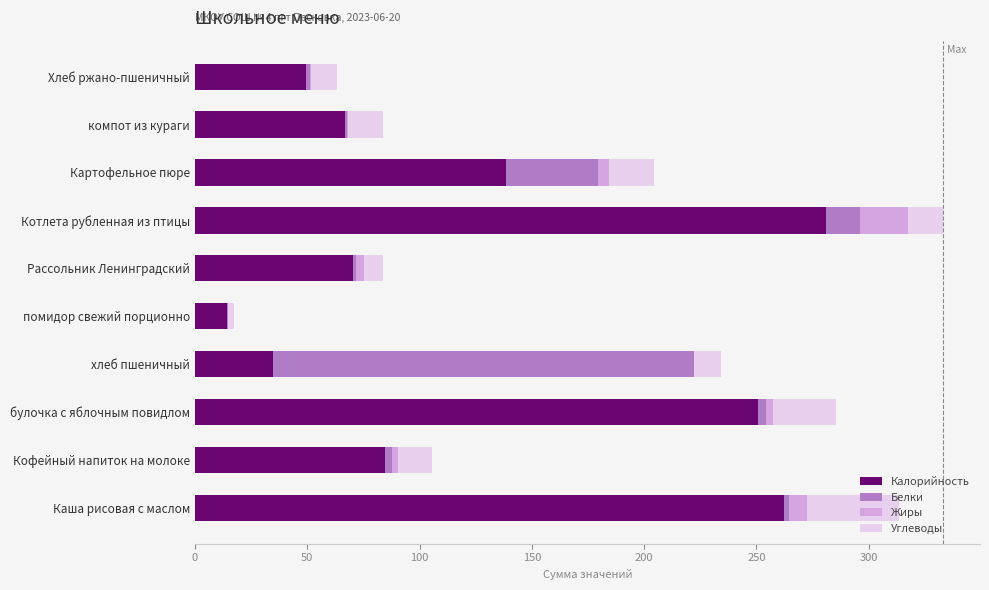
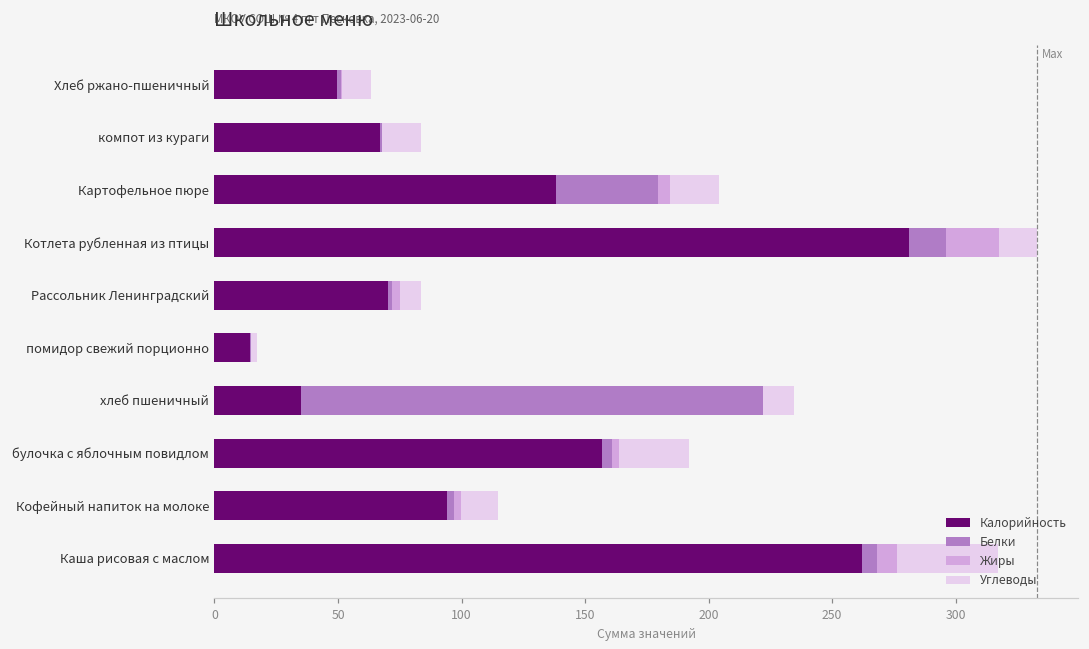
  {
    "Калорийность": {
      "Хлеб ржано-пшеничный": 50,
      "компот из кураги": 67,
      "Картофельное пюре": 138,
      "Котлета рубленная из птицы": 281,
      "Рассольник Ленинградский": 70,
      "помидор свежий порционно": 14,
      "хлеб пшеничный": 35,
-     "булочка с яблочным повидлом": 251,
-     "Кофейный напиток на молоке": 85,
+     "булочка с яблочным повидлом": 157,
+     "Кофейный напиток на молоке": 94,
      "Каша рисовая с маслом": 262
    },
    "Белки": {
      "Хлеб ржано-пшеничный": 2,
      "Картофельное пюре": 41,
      "Котлета рубленная из птицы": 15,
      "Рассольник Ленинградский": 1,
      "хлеб пшеничный": 187,
      "булочка с яблочным повидлом": 4,
      "Кофейный напиток на молоке": 3,
-     "Каша рисовая с маслом": 2
+     "Каша рисовая с маслом": 6
    }
  }
